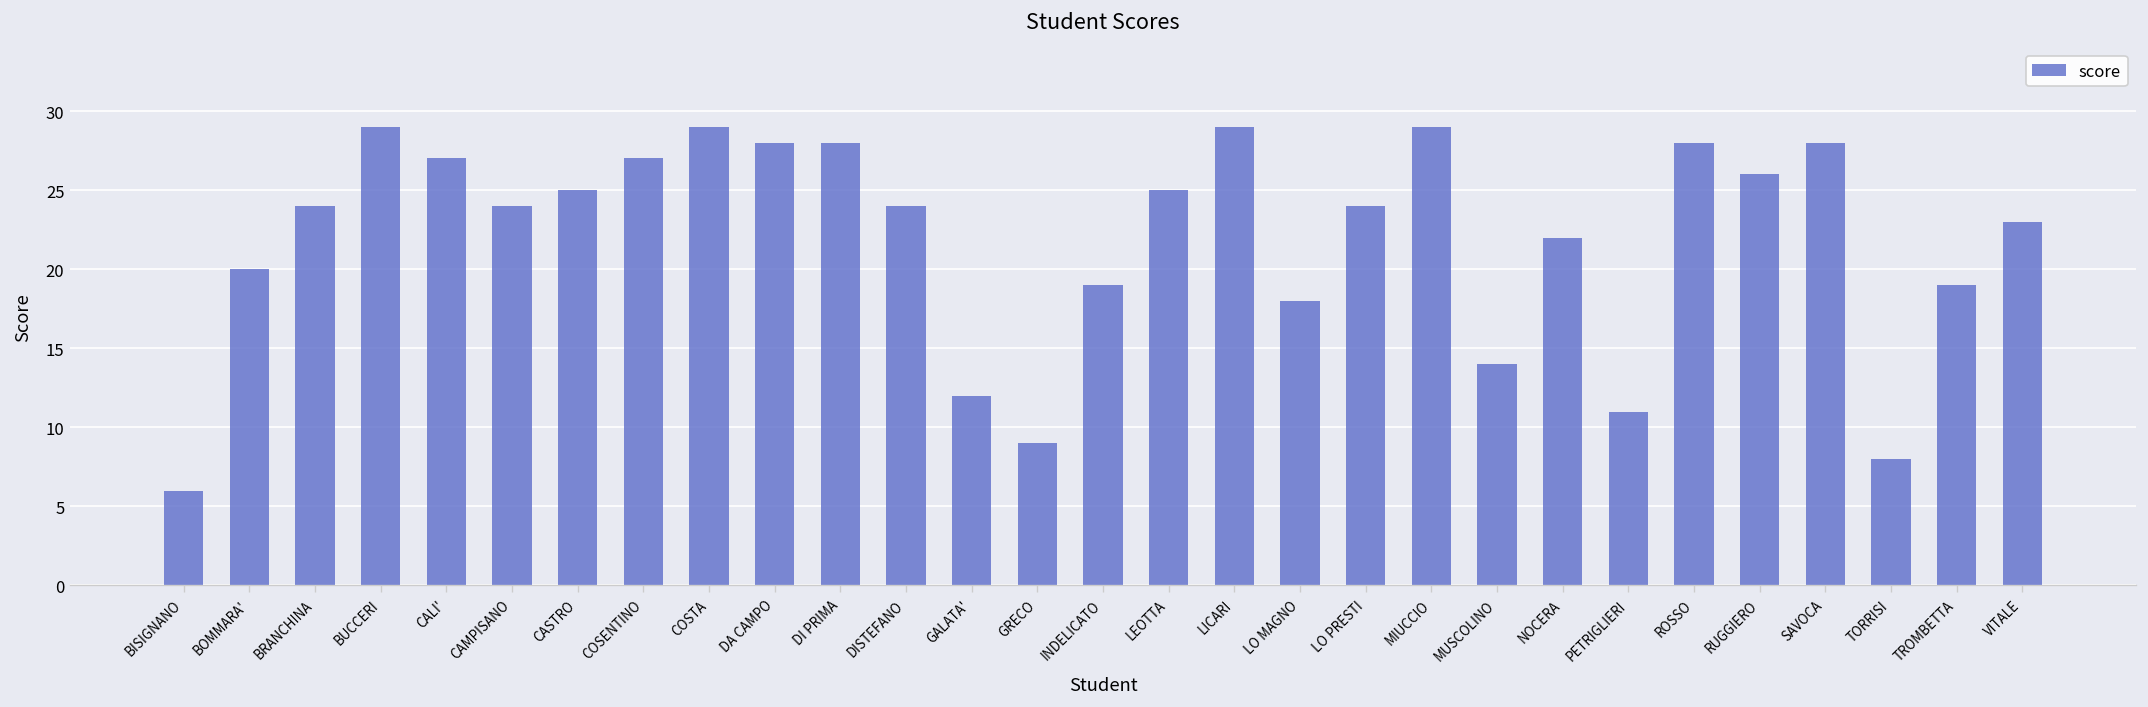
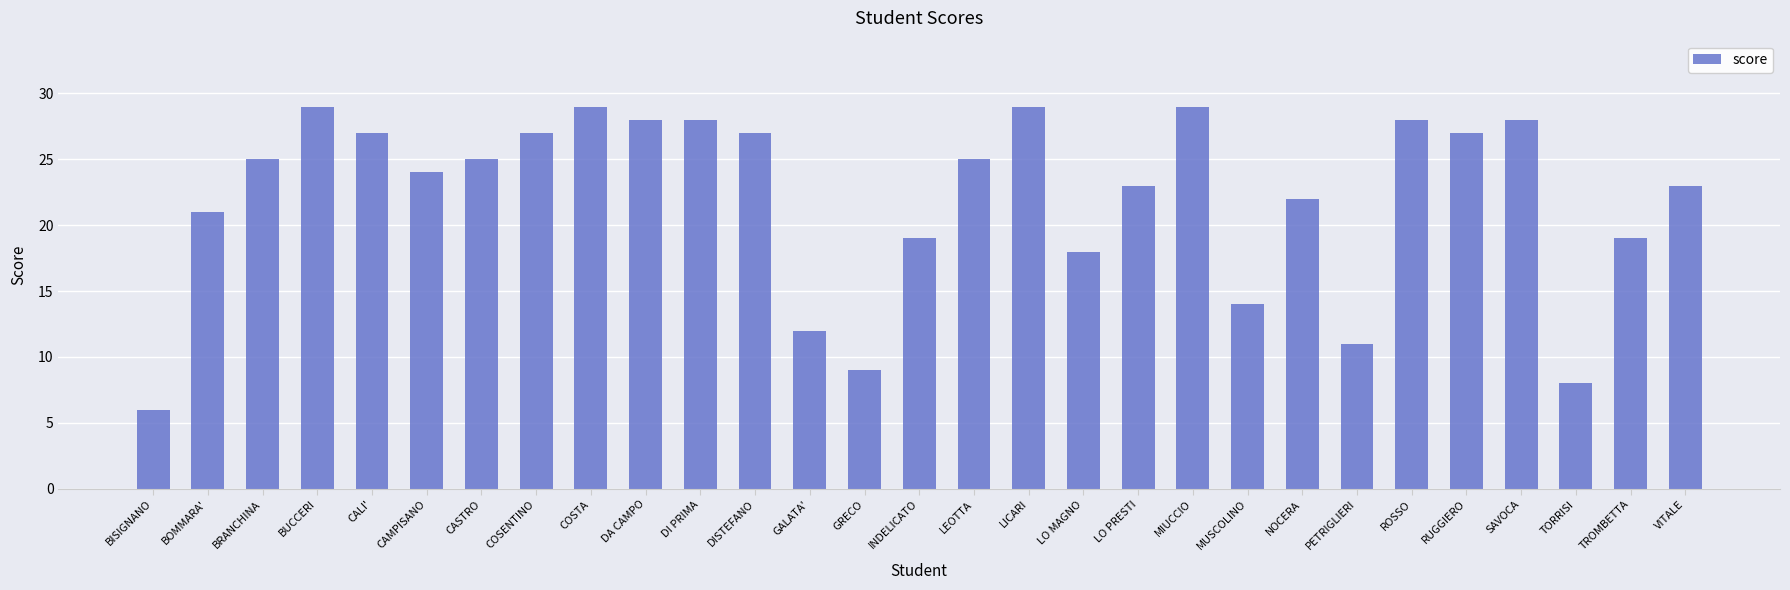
  {
    "BISIGNANO": 6,
-   "BOMMARA'": 20,
-   "BRANCHINA": 24,
+   "BOMMARA'": 21,
+   "BRANCHINA": 25,
    "BUCCERI": 29,
    "CALI'": 27,
    "CAMPISANO": 24,
    "CASTRO": 25,
    "COSENTINO": 27,
    "COSTA": 29,
    "DA CAMPO": 28,
    "DI PRIMA": 28,
-   "DISTEFANO": 24,
+   "DISTEFANO": 27,
    "GALATA'": 12,
    "GRECO": 9,
    "INDELICATO": 19,
    "LEOTTA": 25,
    "LICARI": 29,
    "LO MAGNO": 18,
-   "LO PRESTI": 24,
+   "LO PRESTI": 23,
    "MIUCCIO": 29,
    "MUSCOLINO": 14,
    "NOCERA": 22,
    "PETRIGLIERI": 11,
    "ROSSO": 28,
-   "RUGGIERO": 26,
+   "RUGGIERO": 27,
    "SAVOCA": 28,
    "TORRISI": 8,
    "TROMBETTA": 19,
    "VITALE": 23
  }
